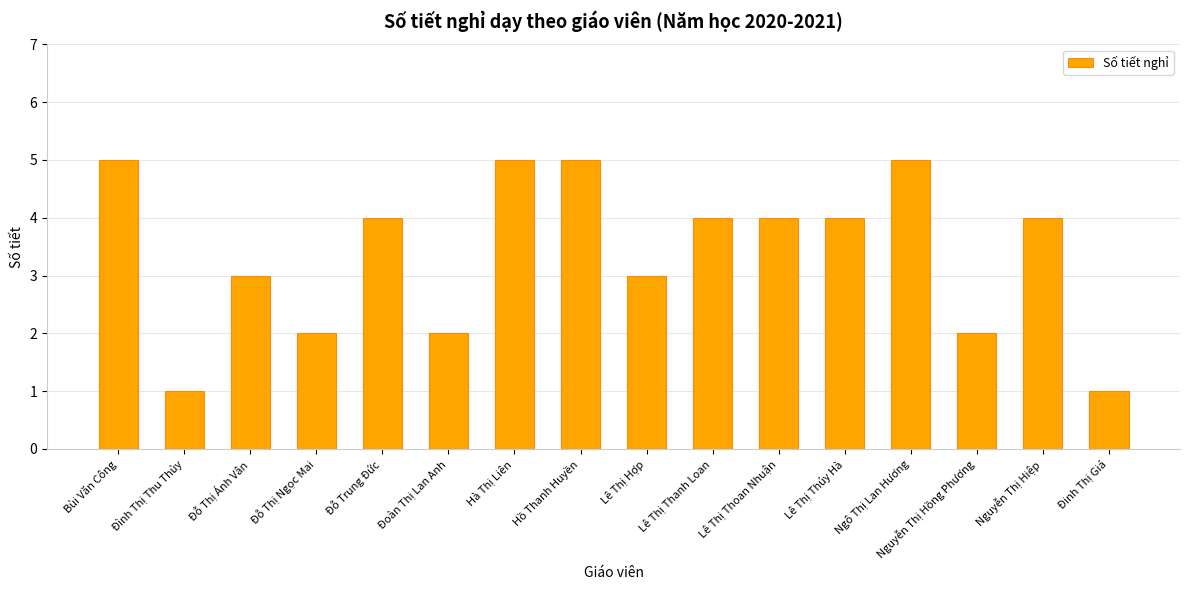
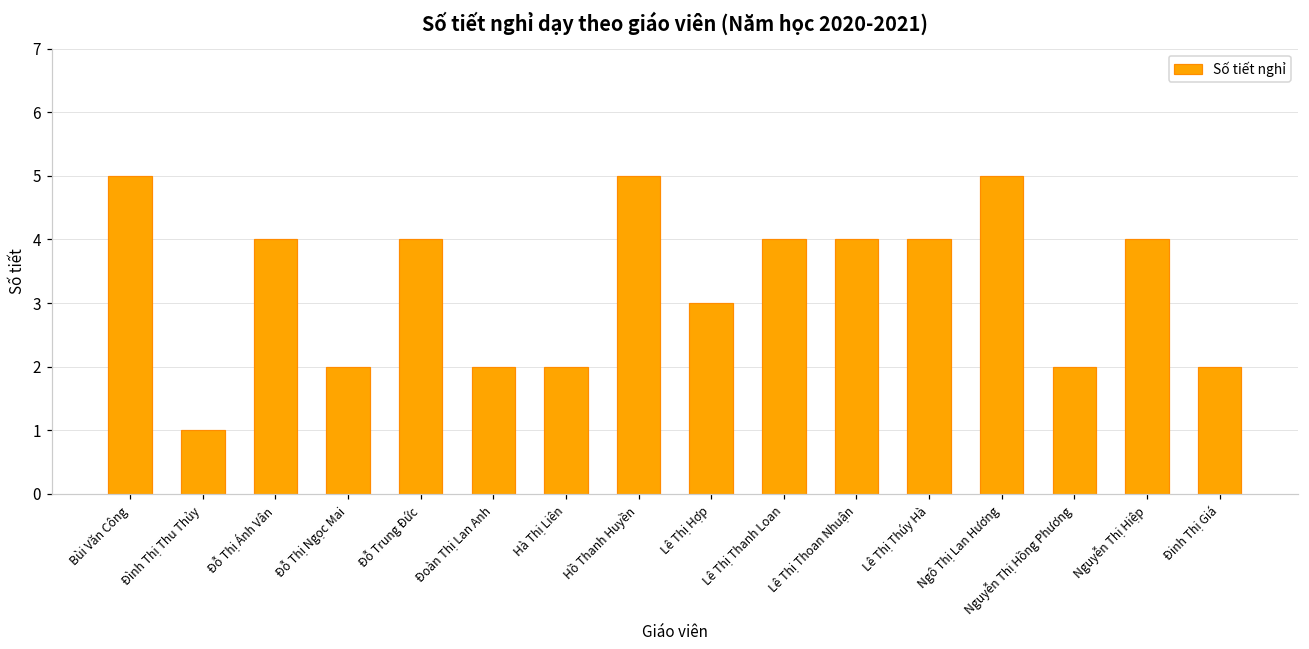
  {
    "Bùi Văn Công": 5,
    "Đình Thị Thu Thủy": 1,
-   "Đỗ Thị Ánh Vân": 3,
+   "Đỗ Thị Ánh Vân": 4,
    "Đỗ Thị Ngọc Mai": 2,
    "Đỗ Trung Đức": 4,
    "Đoàn Thị Lan Anh": 2,
-   "Hà Thị Liên": 5,
+   "Hà Thị Liên": 2,
    "Hồ Thanh Huyền": 5,
    "Lê Thị Hợp": 3,
    "Lê Thị Thanh Loan": 4,
    "Lê Thị Thoan Nhuận": 4,
    "Lê Thị Thúy Hà": 4,
    "Ngô Thị Lan Hương": 5,
    "Nguyễn Thị Hồng Phương": 2,
    "Nguyễn Thị Hiệp": 4,
-   "Đinh Thị Giá": 1
+   "Đinh Thị Giá": 2
  }
